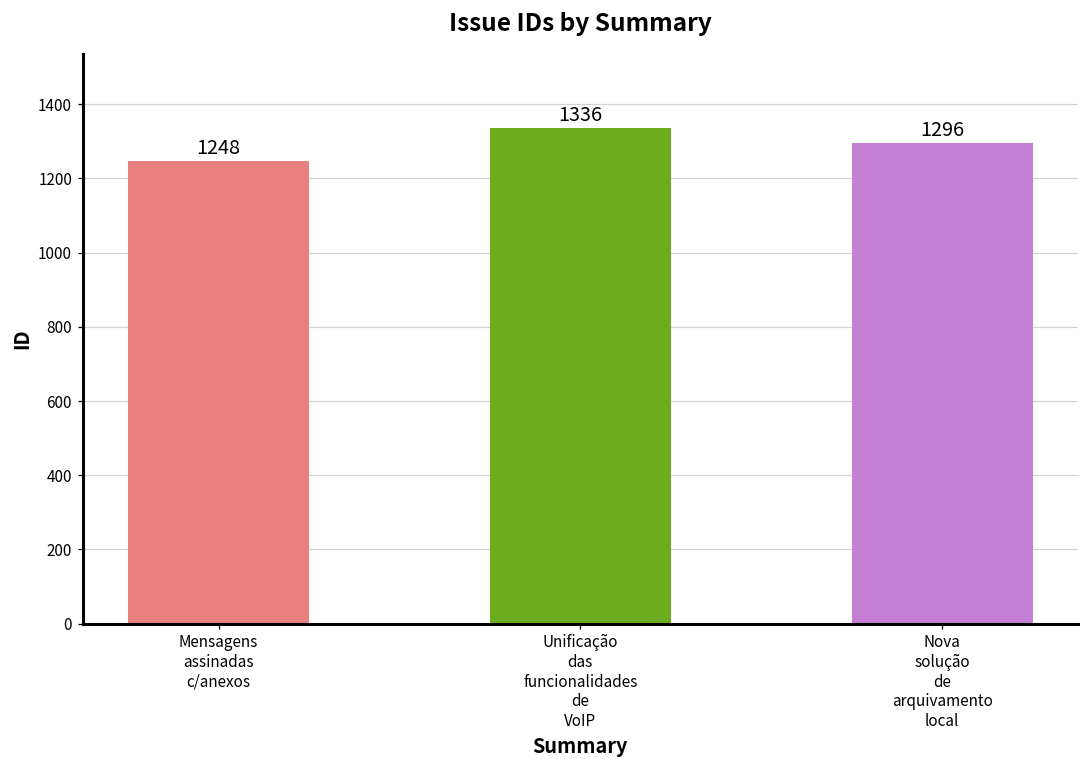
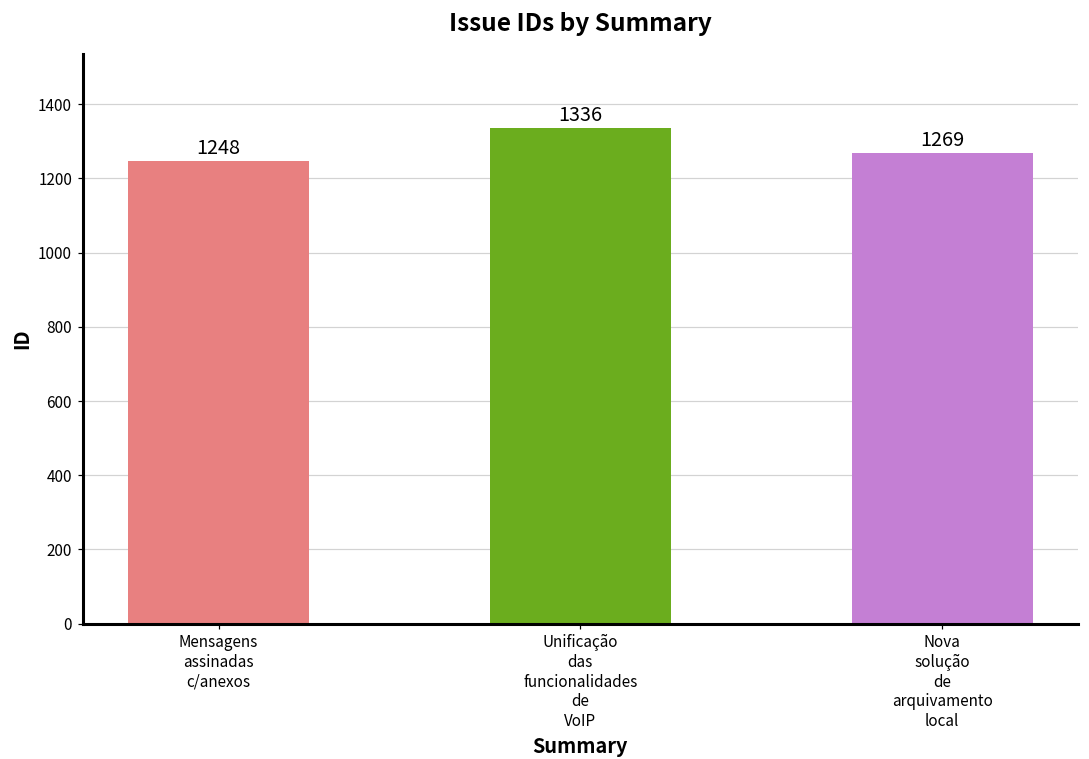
  {
    "Mensagens assinadas c/anexos": 1248,
    "Unificação das funcionalidades de VoIP": 1336,
-   "Nova solução de arquivamento local": 1296
+   "Nova solução de arquivamento local": 1269
  }
